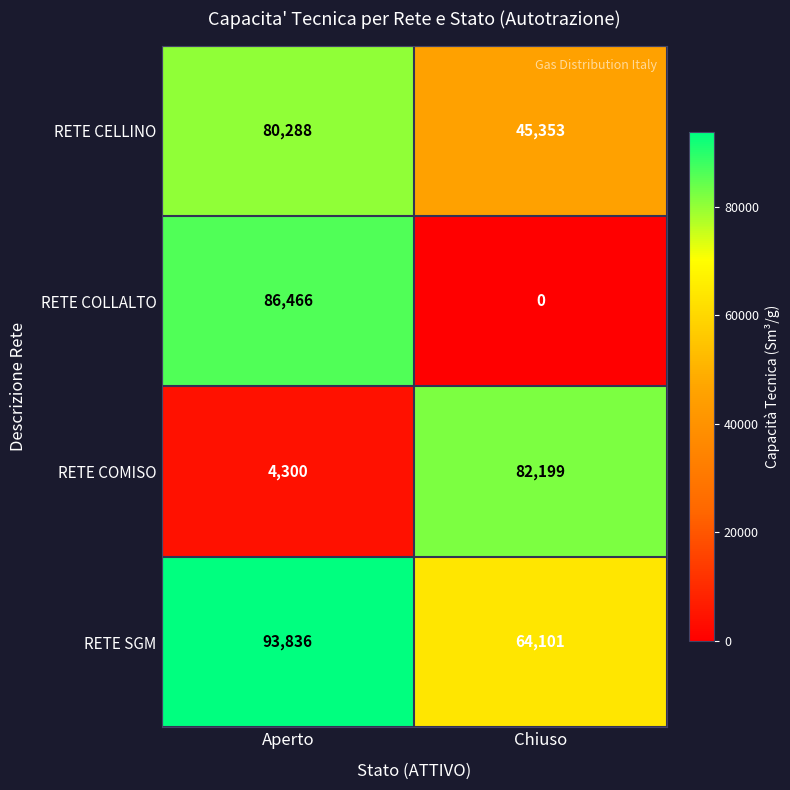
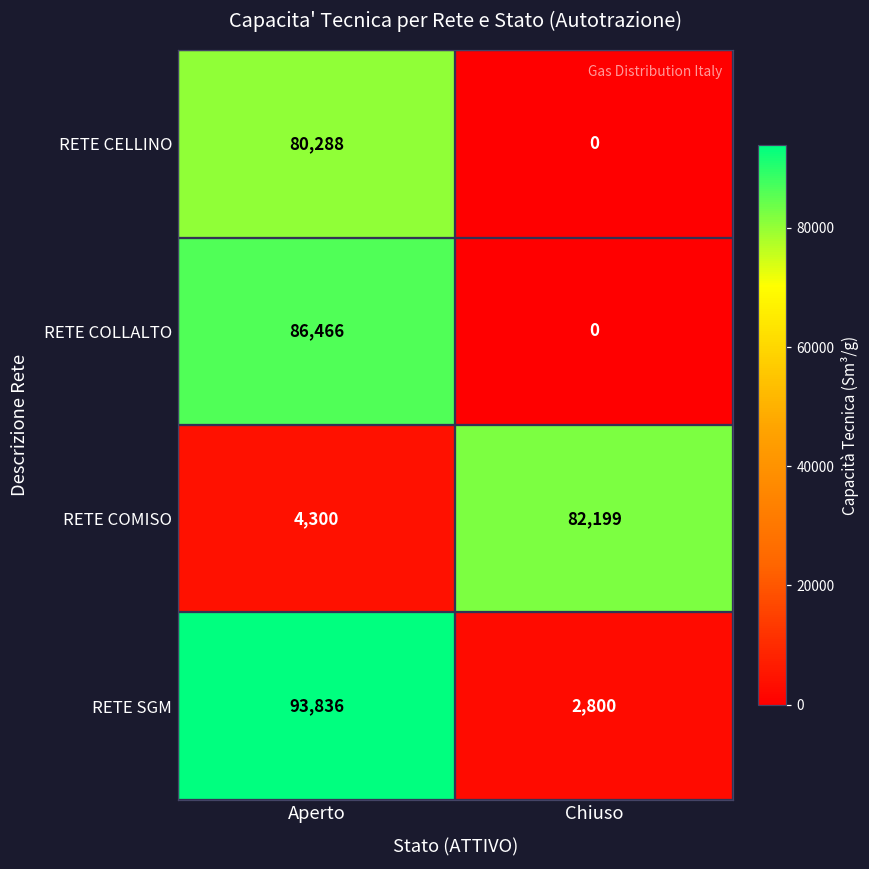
  {
    "RETE CELLINO": {
      "Aperto": "80,288",
-     "Chiuso": "45,353"
+     "Chiuso": "0"
    },
    "RETE COLLALTO": {
      "Aperto": "86,466",
      "Chiuso": "0"
    },
    "RETE COMISO": {
      "Aperto": "4,300",
      "Chiuso": "82,199"
    },
    "RETE SGM": {
      "Aperto": "93,836",
-     "Chiuso": "64,101"
+     "Chiuso": "2,800"
    }
  }
